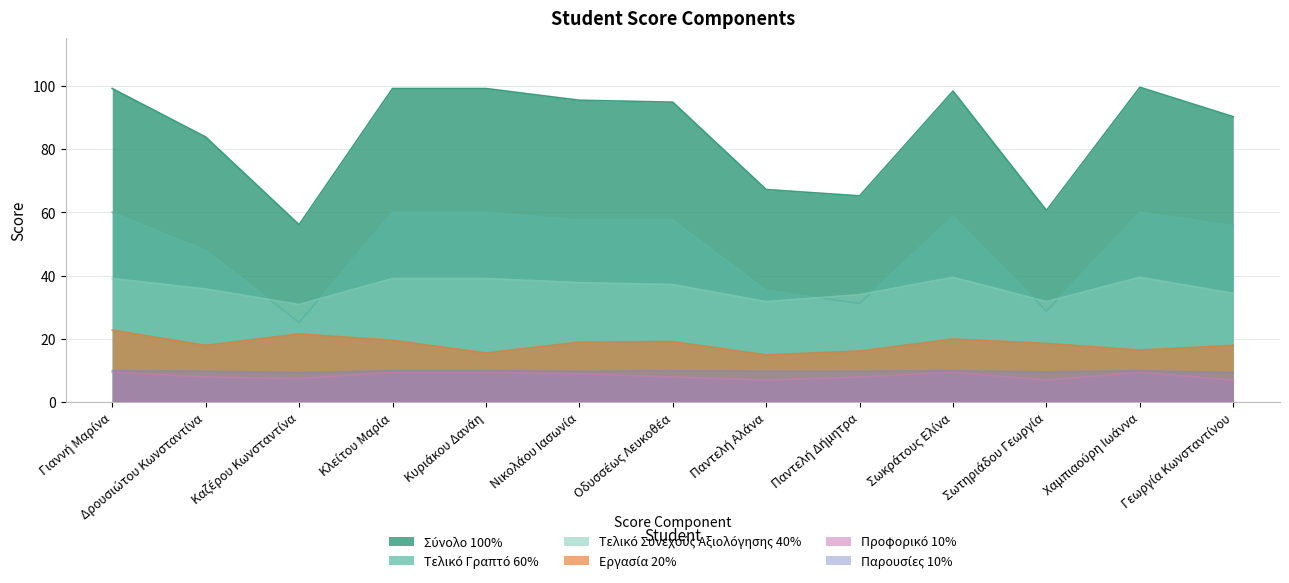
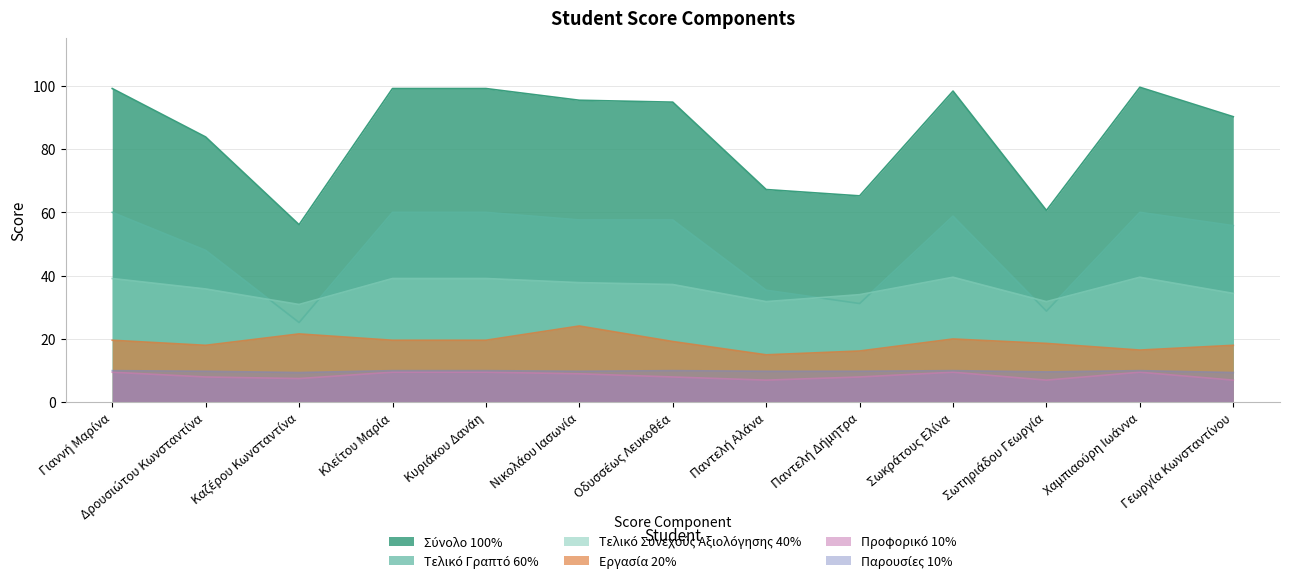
  {
    "Εργασία 20%": {
-     "Γιαννή Μαρίνα": 23,
+     "Γιαννή Μαρίνα": 20,
      "Δρουσιώτου Κωνσταντίνα": 18,
      "Καζέρου Κωνσταντίνα": 22,
      "Κλείτου Μαρία": 20,
-     "Κυριάκου Δανάη": 16,
-     "Νικολάου Ιασωνία": 19,
+     "Κυριάκου Δανάη": 20,
+     "Νικολάου Ιασωνία": 24,
      "Οδυσσέως Λευκοθέα": 19,
      "Παντελή Αλάνα": 15,
      "Παντελή Δήμητρα": 16,
      "Σωκράτους Ελίνα": 20,
      "Σωτηριάδου Γεωργία": 19,
      "Χαμπιαούρη Ιωάννα": 17,
      "Γεωργία Κωνσταντίνου": 18
    }
  }
